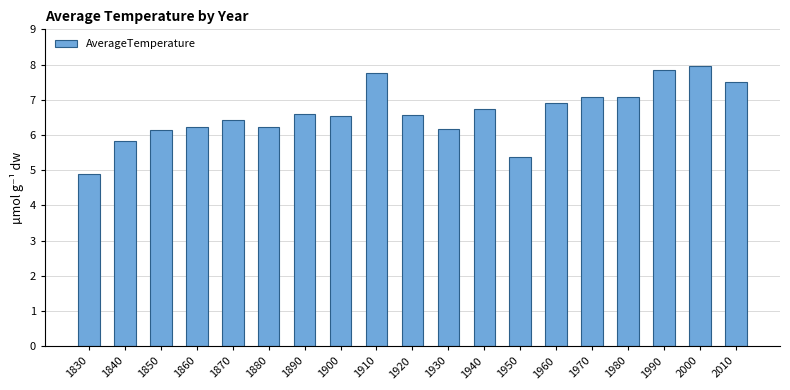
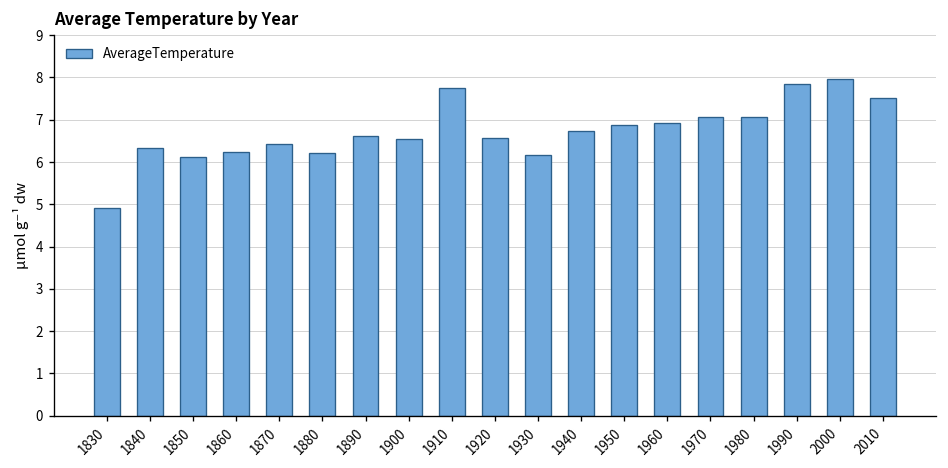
  {
    "1830": 4.9,
-   "1840": 5.8,
+   "1840": 6.3,
    "1850": 6.1,
    "1860": 6.2,
    "1870": 6.4,
    "1880": 6.2,
    "1890": 6.6,
    "1900": 6.6,
    "1910": 7.7,
    "1920": 6.6,
    "1930": 6.2,
    "1940": 6.7,
-   "1950": 5.4,
+   "1950": 6.9,
    "1960": 6.9,
    "1970": 7.1,
    "1980": 7.1,
    "1990": 7.9,
    "2000": 8.0,
    "2010": 7.5
  }
